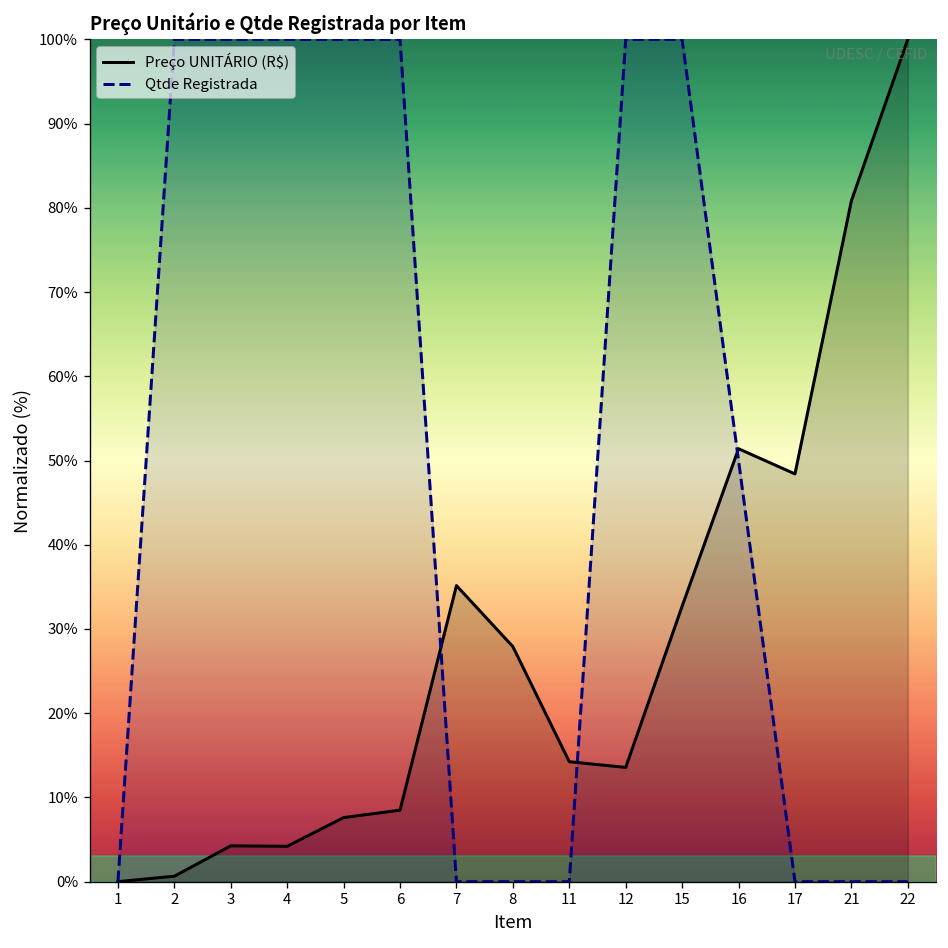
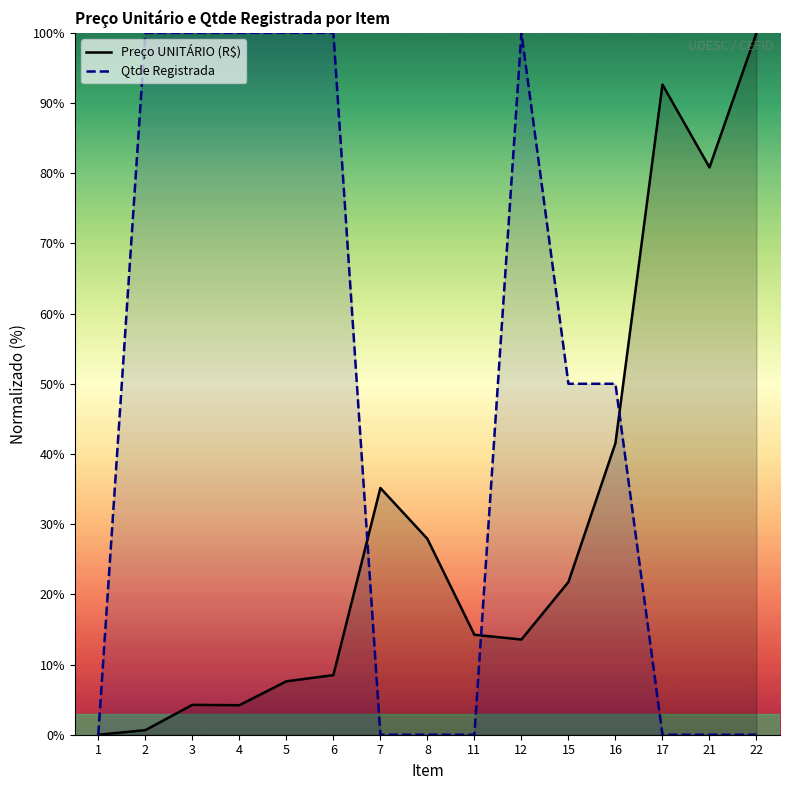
  {
    "Preço UNITÁRIO (R$)": {
      "3": "4%",
      "4": "4%",
      "5": "8%",
      "6": "8%",
      "7": "35%",
      "8": "28%",
      "11": "14%",
      "12": "14%",
-     "15": "33%",
-     "16": "51%",
-     "17": "48%",
+     "15": "22%",
+     "16": "42%",
+     "17": "93%",
      "21": "81%",
      "22": "100%"
    },
    "Qtde Registrada": {
      "2": "100%",
      "3": "100%",
      "4": "100%",
      "5": "100%",
      "6": "100%",
      "12": "100%",
-     "15": "100%",
+     "15": "50%",
      "16": "50%"
    }
  }
